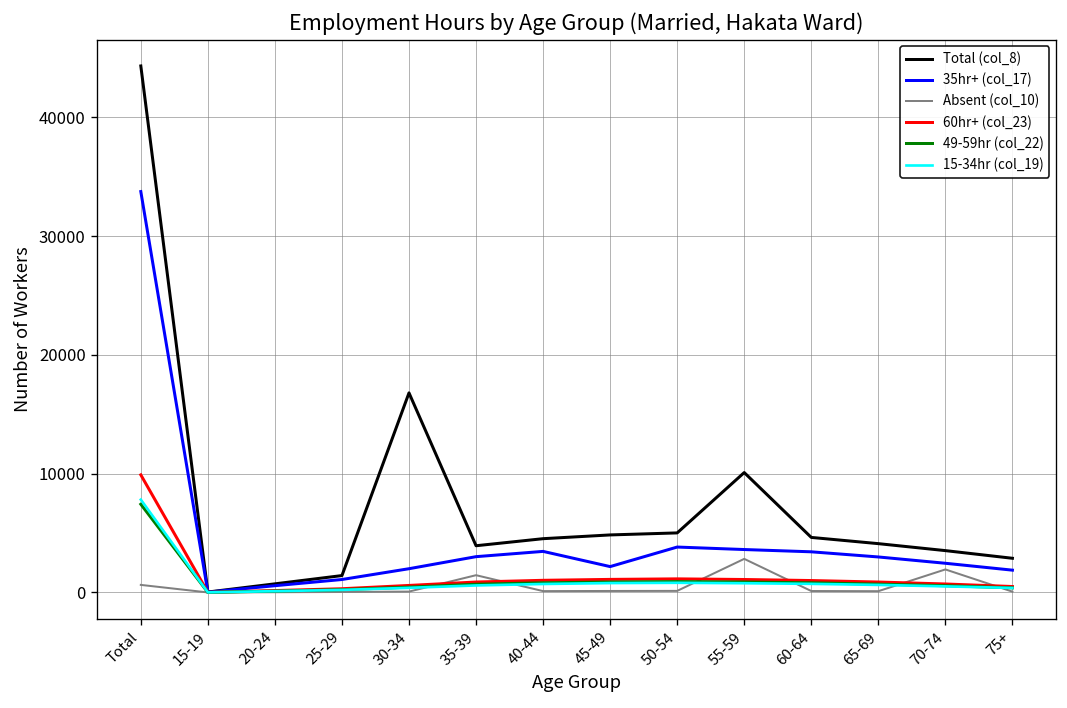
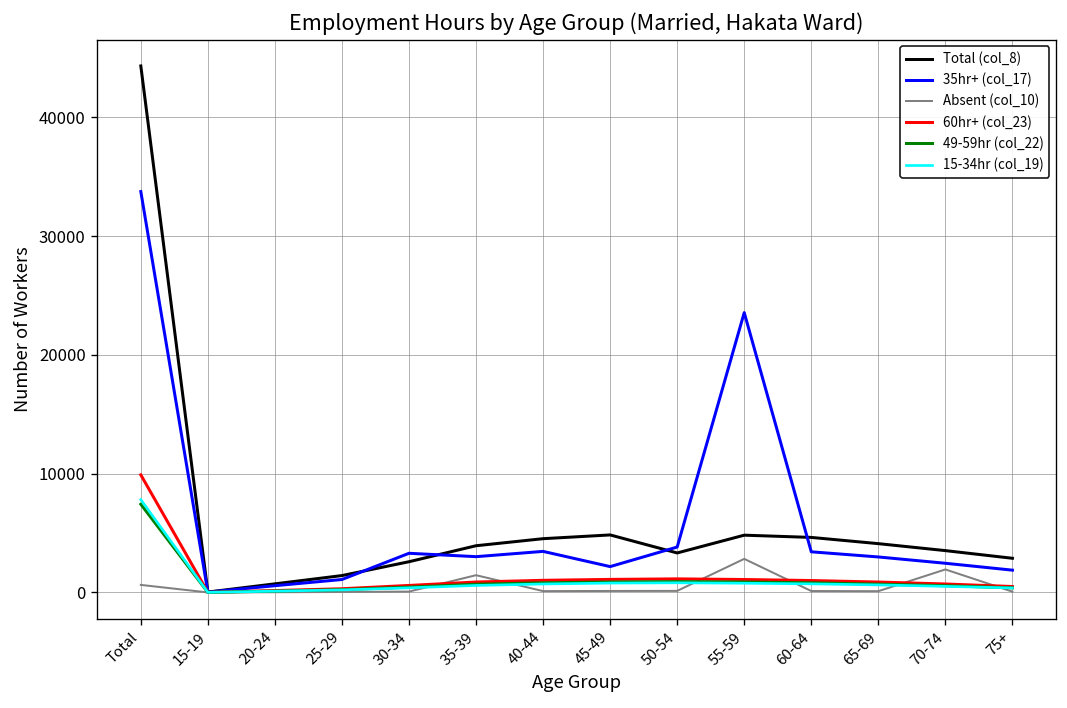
  {
    "Total (col_8)": {
      "Total": 44000,
      "25-29": 1000,
-     "30-34": 17000,
+     "30-34": 3000,
      "35-39": 4000,
      "40-44": 5000,
      "45-49": 5000,
-     "50-54": 5000,
-     "55-59": 10000,
+     "50-54": 3000,
+     "55-59": 5000,
      "60-64": 5000,
      "65-69": 4000,
      "70-74": 4000,
      "75+": 3000
    },
    "35hr+ (col_17)": {
      "Total": 34000,
      "25-29": 1000,
-     "30-34": 2000,
+     "30-34": 3000,
      "35-39": 3000,
      "40-44": 3000,
      "45-49": 2000,
      "50-54": 4000,
-     "55-59": 4000,
+     "55-59": 24000,
      "60-64": 3000,
      "65-69": 3000,
      "70-74": 2000,
      "75+": 2000
    },
    "Absent (col_10)": {
      "Total": 1000,
      "30-34": 0,
      "35-39": 1000,
      "40-44": 0,
      "45-49": 0,
      "50-54": 0,
      "55-59": 3000,
      "60-64": 0,
      "65-69": 0,
      "70-74": 2000,
      "75+": 0
    },
    "60hr+ (col_23)": {
      "Total": 10000
    },
    "49-59hr (col_22)": {
      "Total": 7000
    },
    "15-34hr (col_19)": {
      "Total": 8000
    }
  }
